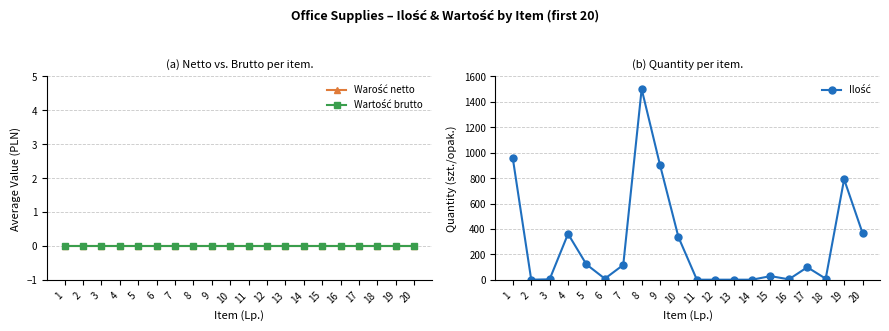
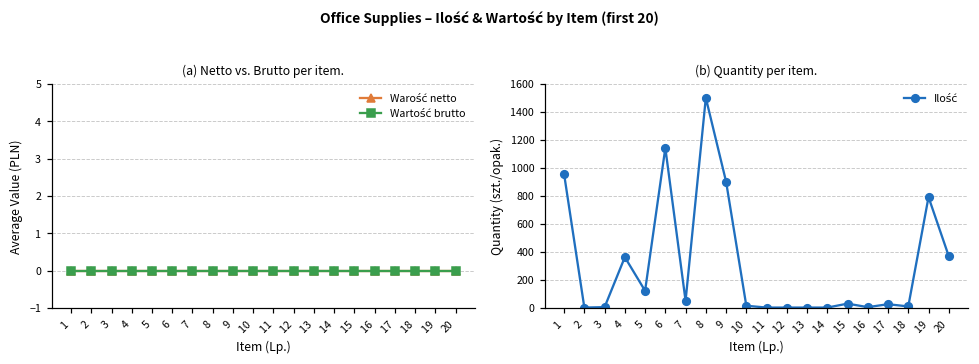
  {
    "(a) Netto vs. Brutto per item.": {
      "1": 0.0,
      "2": 0.0,
      "3": 0.0,
      "4": 0.0,
      "5": 0.0,
      "6": 0.0,
      "7": 0.0,
      "8": 0.0,
      "9": 0.0,
      "10": 0.0,
      "11": 0.0,
      "12": 0.0,
      "13": 0.0,
      "14": 0.0,
      "15": 0.0,
      "16": 0.0,
      "17": 0.0,
      "18": 0.0,
      "19": 0.0,
      "20": 0.0
    },
    "(b) Quantity per item.": {
      "1": 960,
      "2": 0,
      "3": 10,
      "4": 360,
      "5": 120,
-     "6": 10,
-     "7": 120,
+     "6": 1140,
+     "7": 50,
      "8": 1500,
      "9": 900,
-     "10": 340,
+     "10": 20,
      "11": 0,
      "12": 0,
      "13": 0,
      "14": 0,
      "15": 30,
      "16": 10,
-     "17": 100,
+     "17": 30,
      "18": 10,
      "19": 790,
      "20": 370
    }
  }
